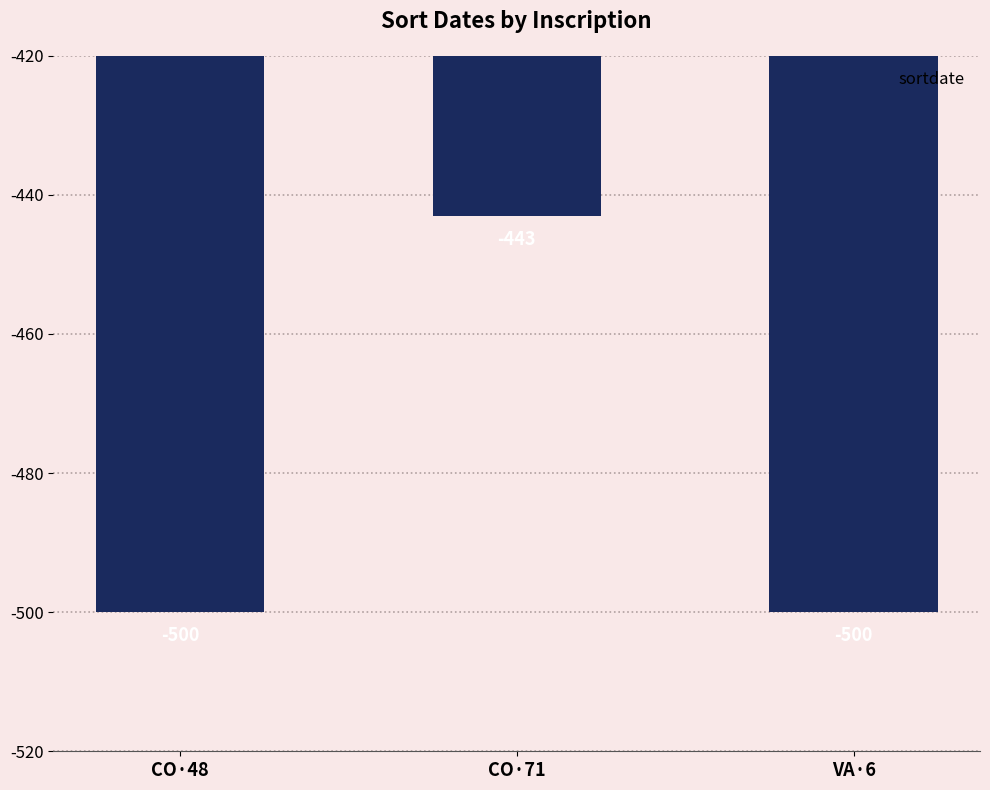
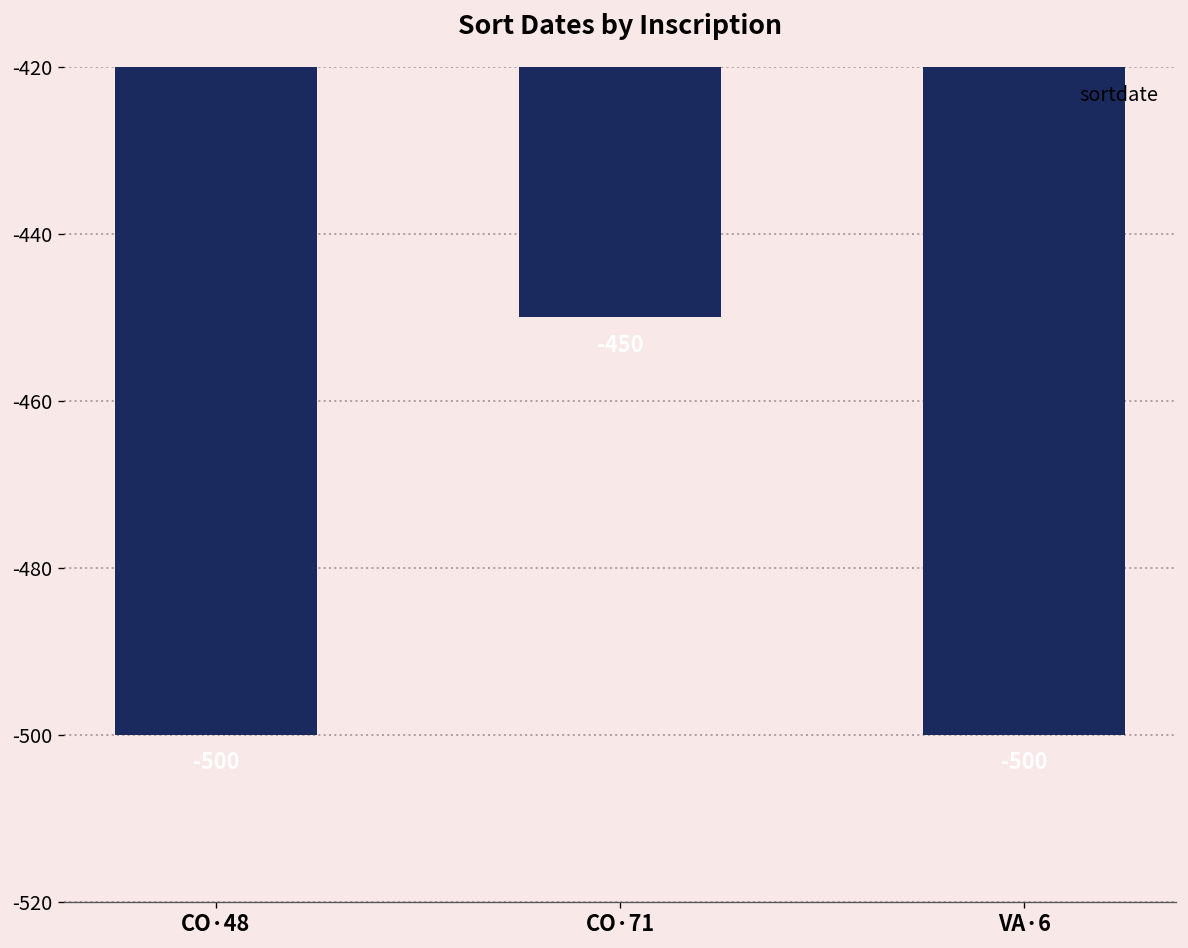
  {
    "CO·48": -500,
-   "CO·71": -443,
+   "CO·71": -450,
    "VA·6": -500
  }
